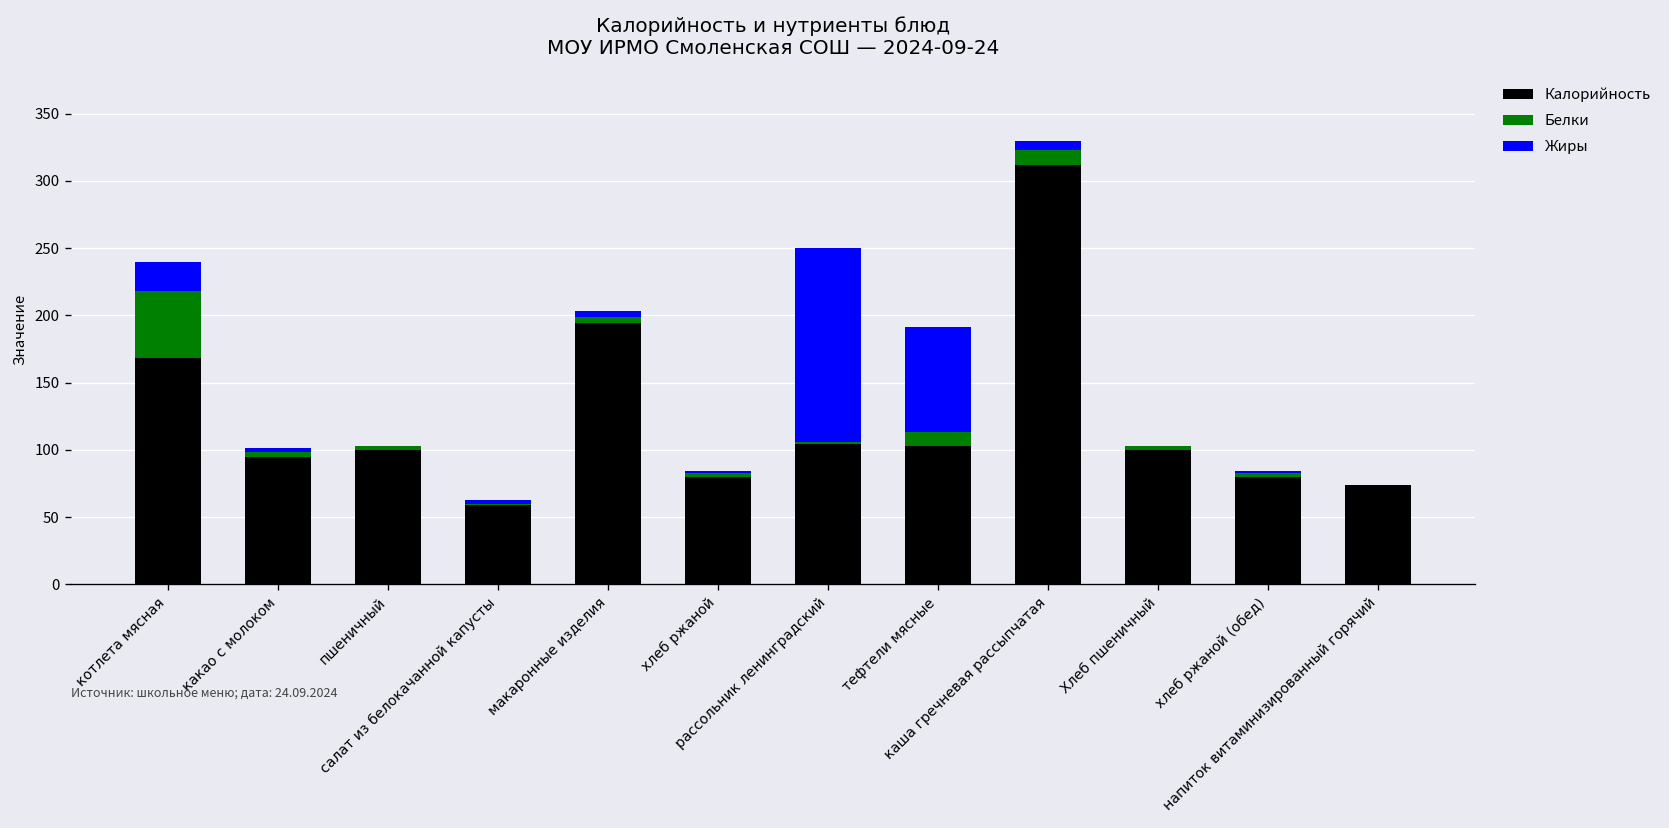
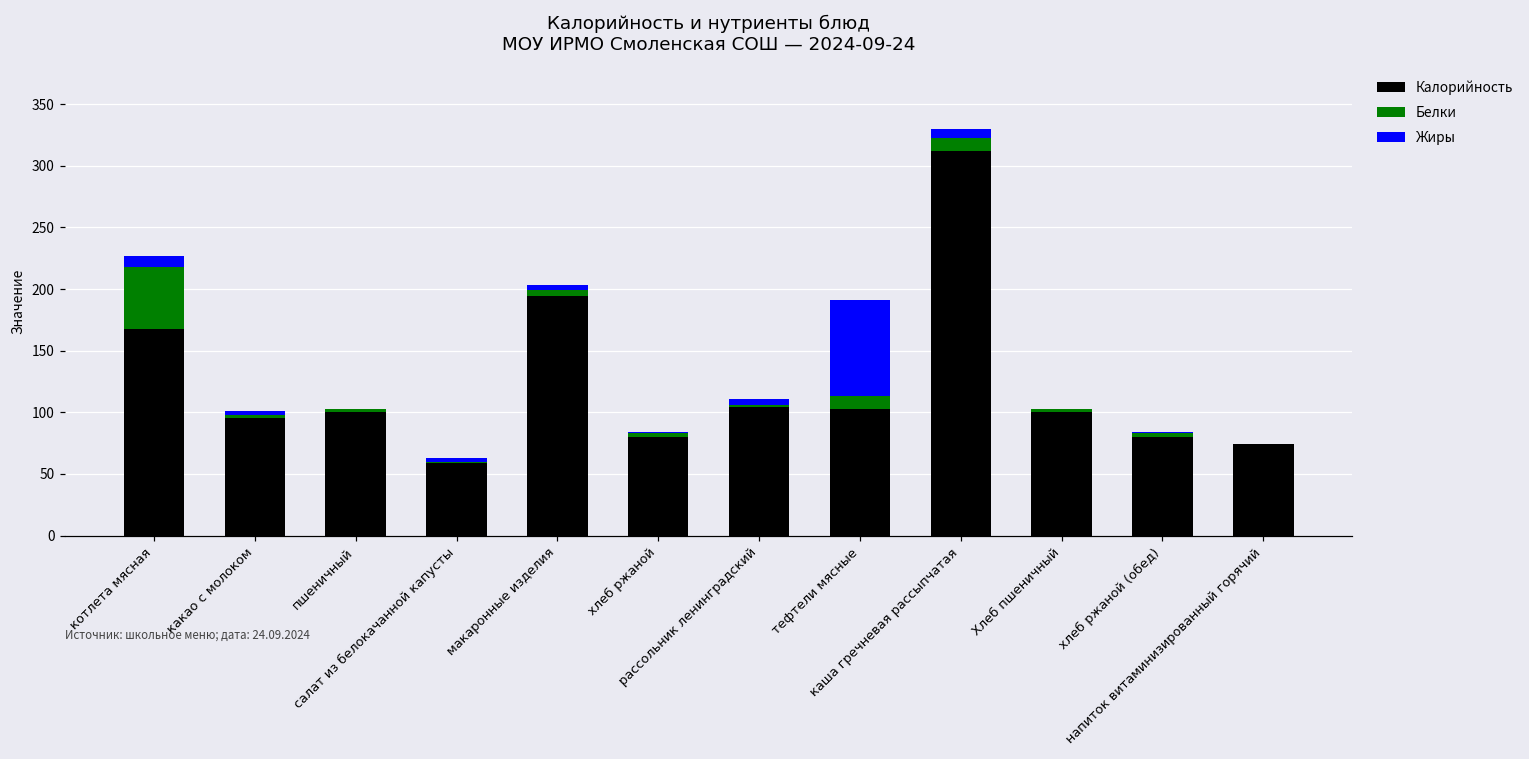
  {
    "Калорийность": {
      "котлета мясная": 168,
      "какао с молоком": 95,
      "пшеничный": 100,
      "салат из белокачанной капусты": 59,
      "макаронные изделия": 194,
      "хлеб ржаной": 80,
      "рассольник ленинградский": 104,
      "тефтели мясные": 103,
      "каша гречневая рассыпчатая": 312,
      "Хлеб пшеничный": 100,
      "хлеб ржаной (обед)": 80,
      "напиток витаминизированный горячий": 74
    },
    "Белки": {
      "котлета мясная": 50,
      "какао с молоком": 3,
      "пшеничный": 3,
      "макаронные изделия": 5,
      "хлеб ржаной": 3,
      "тефтели мясные": 10,
      "каша гречневая рассыпчатая": 11,
      "Хлеб пшеничный": 3,
      "хлеб ржаной (обед)": 3,
      "напиток витаминизированный горячий": 0
    },
    "Жиры": {
-     "котлета мясная": 22,
+     "котлета мясная": 9,
      "какао с молоком": 3,
      "пшеничный": 0,
      "салат из белокачанной капусты": 3,
      "макаронные изделия": 4,
-     "рассольник ленинградский": 144,
+     "рассольник ленинградский": 5,
      "тефтели мясные": 78,
      "каша гречневая рассыпчатая": 7,
      "Хлеб пшеничный": 0,
      "напиток витаминизированный горячий": 0
    }
  }
